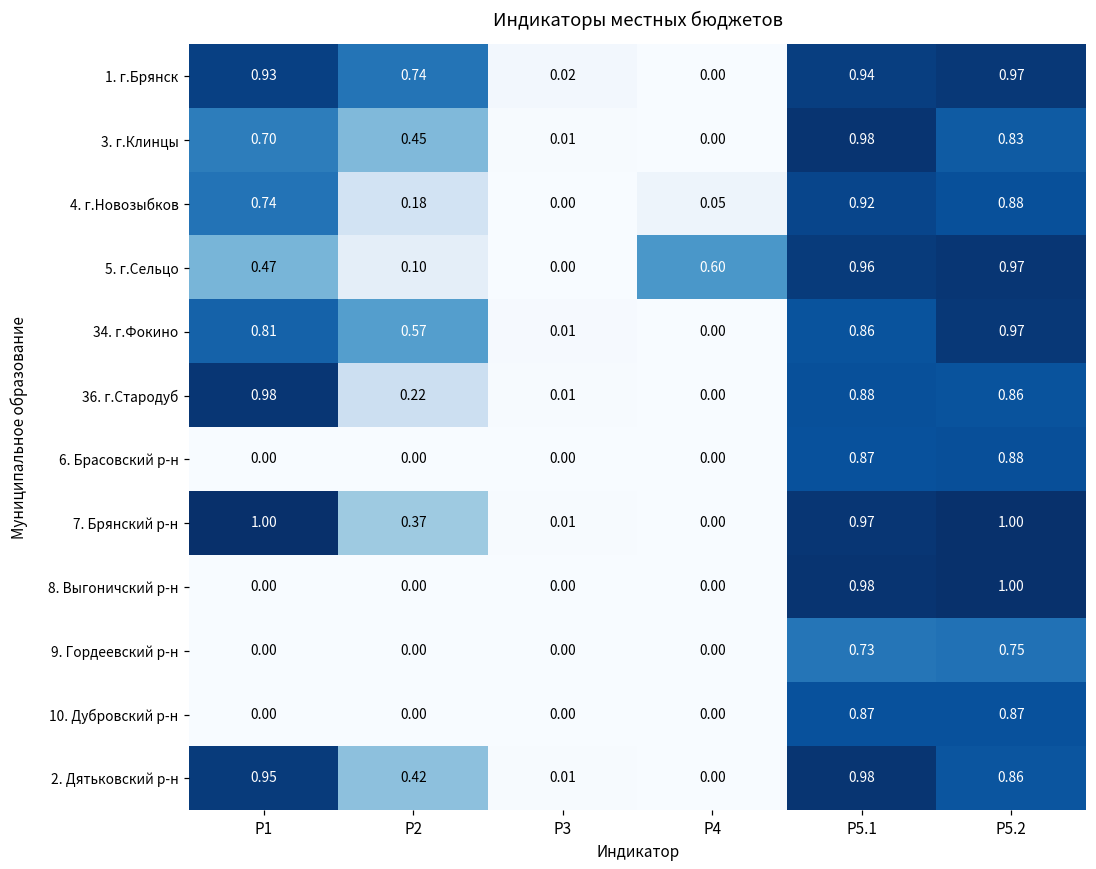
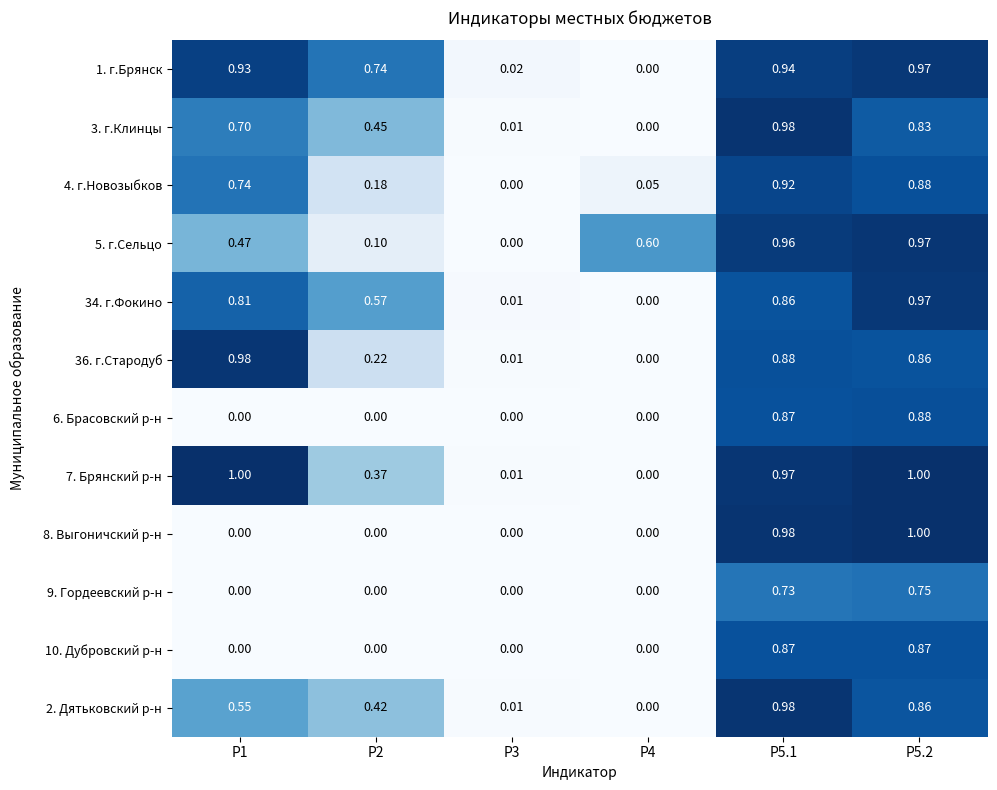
  {
    "1. г.Брянск": {
      "P1": 0.93,
      "P2": 0.74,
      "P3": 0.02,
      "P4": 0.00,
      "P5.1": 0.94,
      "P5.2": 0.97
    },
    "3. г.Клинцы": {
      "P1": 0.70,
      "P2": 0.45,
      "P3": 0.01,
      "P4": 0.00,
      "P5.1": 0.98,
      "P5.2": 0.83
    },
    "4. г.Новозыбков": {
      "P1": 0.74,
      "P2": 0.18,
      "P3": 0.00,
      "P4": 0.05,
      "P5.1": 0.92,
      "P5.2": 0.88
    },
    "5. г.Сельцо": {
      "P1": 0.47,
      "P2": 0.10,
      "P3": 0.00,
      "P4": 0.60,
      "P5.1": 0.96,
      "P5.2": 0.97
    },
    "34. г.Фокино": {
      "P1": 0.81,
      "P2": 0.57,
      "P3": 0.01,
      "P4": 0.00,
      "P5.1": 0.86,
      "P5.2": 0.97
    },
    "36. г.Стародуб": {
      "P1": 0.98,
      "P2": 0.22,
      "P3": 0.01,
      "P4": 0.00,
      "P5.1": 0.88,
      "P5.2": 0.86
    },
    "6. Брасовский р-н": {
      "P1": 0.00,
      "P2": 0.00,
      "P3": 0.00,
      "P4": 0.00,
      "P5.1": 0.87,
      "P5.2": 0.88
    },
    "7. Брянский р-н": {
      "P1": 1.00,
      "P2": 0.37,
      "P3": 0.01,
      "P4": 0.00,
      "P5.1": 0.97,
      "P5.2": 1.00
    },
    "8. Выгоничский р-н": {
      "P1": 0.00,
      "P2": 0.00,
      "P3": 0.00,
      "P4": 0.00,
      "P5.1": 0.98,
      "P5.2": 1.00
    },
    "9. Гордеевский р-н": {
      "P1": 0.00,
      "P2": 0.00,
      "P3": 0.00,
      "P4": 0.00,
      "P5.1": 0.73,
      "P5.2": 0.75
    },
    "10. Дубровский р-н": {
      "P1": 0.00,
      "P2": 0.00,
      "P3": 0.00,
      "P4": 0.00,
      "P5.1": 0.87,
      "P5.2": 0.87
    },
    "2. Дятьковский р-н": {
-     "P1": 0.95,
+     "P1": 0.55,
      "P2": 0.42,
      "P3": 0.01,
      "P4": 0.00,
      "P5.1": 0.98,
      "P5.2": 0.86
    }
  }
